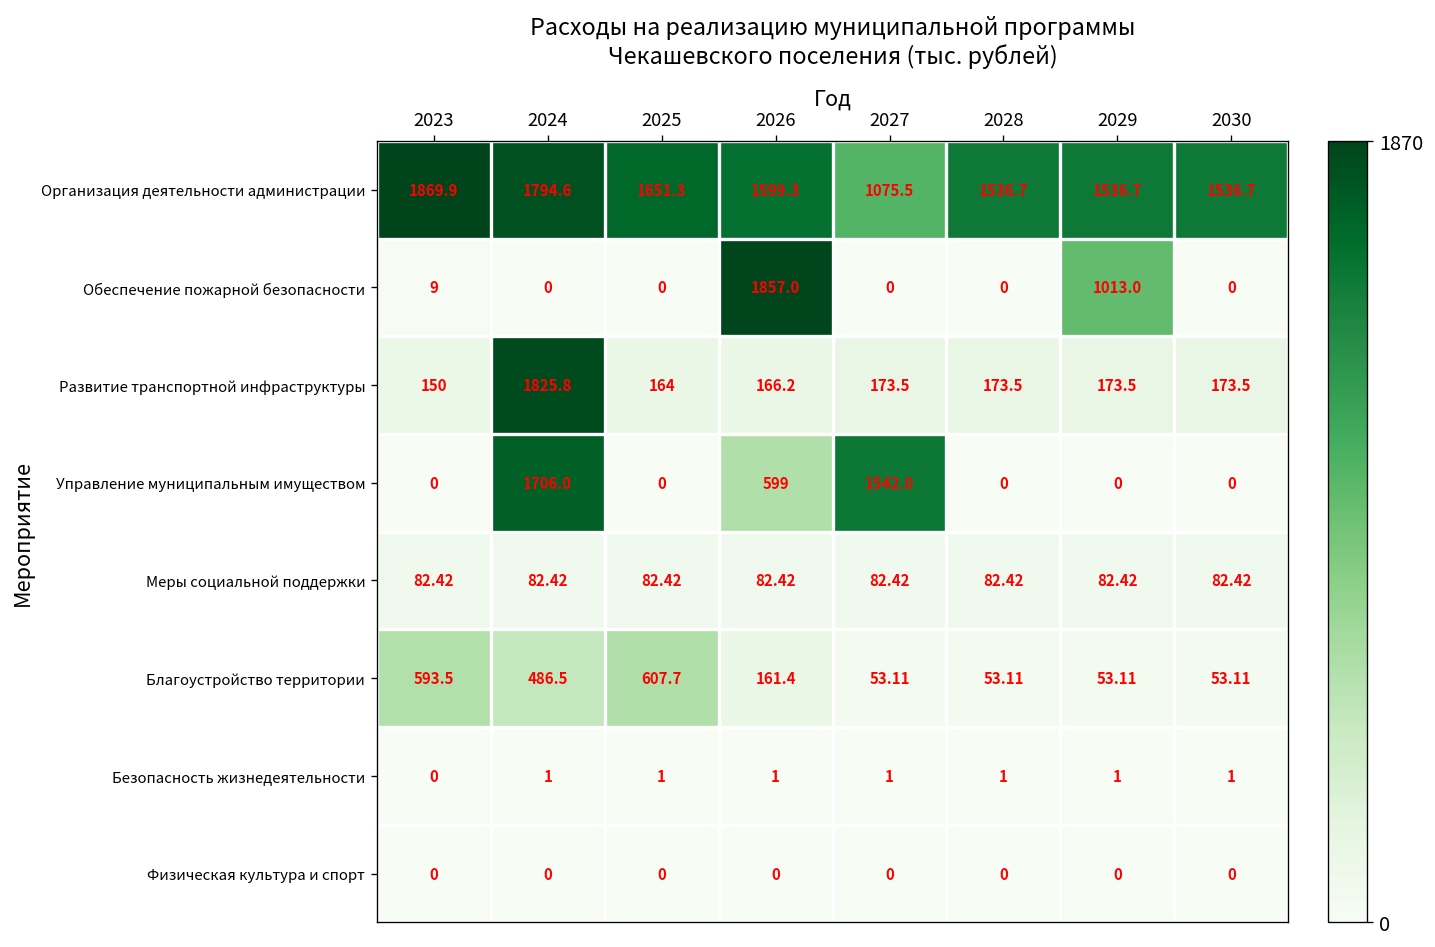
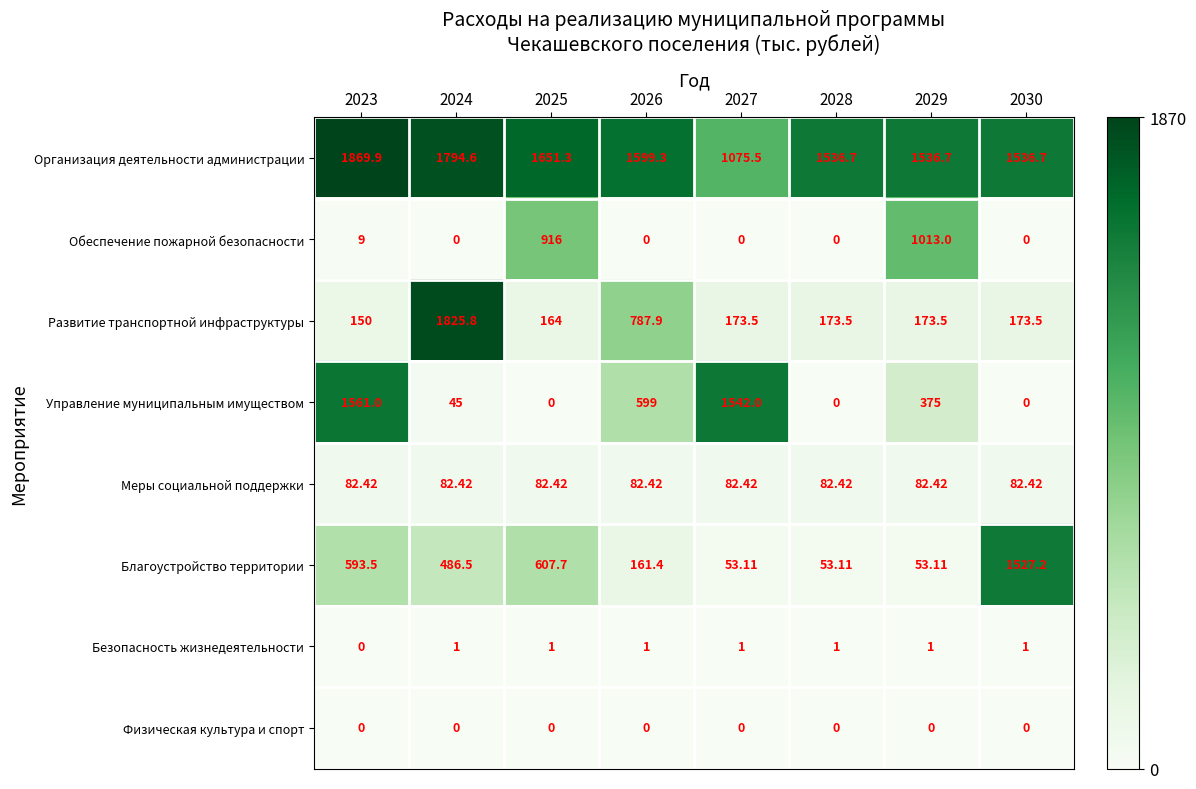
  {
    "Организация деятельности администрации": {
      "2023": 1869.9,
      "2024": 1794.6,
      "2025": 1651.3,
      "2026": 1599.3,
      "2027": 1075.5,
      "2028": 1536.7,
      "2029": 1536.7,
      "2030": 1536.7
    },
    "Обеспечение пожарной безопасности": {
      "2023": 9,
      "2024": 0,
-     "2025": 0,
-     "2026": 1857.0,
+     "2025": 916,
+     "2026": 0,
      "2027": 0,
      "2028": 0,
      "2029": 1013.0,
      "2030": 0
    },
    "Развитие транспортной инфраструктуры": {
      "2023": 150,
      "2024": 1825.8,
      "2025": 164,
-     "2026": 166.2,
+     "2026": 787.9,
      "2027": 173.5,
      "2028": 173.5,
      "2029": 173.5,
      "2030": 173.5
    },
    "Управление муниципальным имуществом": {
-     "2023": 0,
-     "2024": 1706.0,
+     "2023": 1561.0,
+     "2024": 45,
      "2025": 0,
      "2026": 599,
      "2027": 1542.0,
      "2028": 0,
-     "2029": 0,
+     "2029": 375,
      "2030": 0
    },
    "Меры социальной поддержки": {
      "2023": 82.42,
      "2024": 82.42,
      "2025": 82.42,
      "2026": 82.42,
      "2027": 82.42,
      "2028": 82.42,
      "2029": 82.42,
      "2030": 82.42
    },
    "Благоустройство территории": {
      "2023": 593.5,
      "2024": 486.5,
      "2025": 607.7,
      "2026": 161.4,
      "2027": 53.11,
      "2028": 53.11,
      "2029": 53.11,
-     "2030": 53.11
+     "2030": 1527.2
    },
    "Безопасность жизнедеятельности": {
      "2023": 0,
      "2024": 1,
      "2025": 1,
      "2026": 1,
      "2027": 1,
      "2028": 1,
      "2029": 1,
      "2030": 1
    },
    "Физическая культура и спорт": {
      "2023": 0,
      "2024": 0,
      "2025": 0,
      "2026": 0,
      "2027": 0,
      "2028": 0,
      "2029": 0,
      "2030": 0
    }
  }
